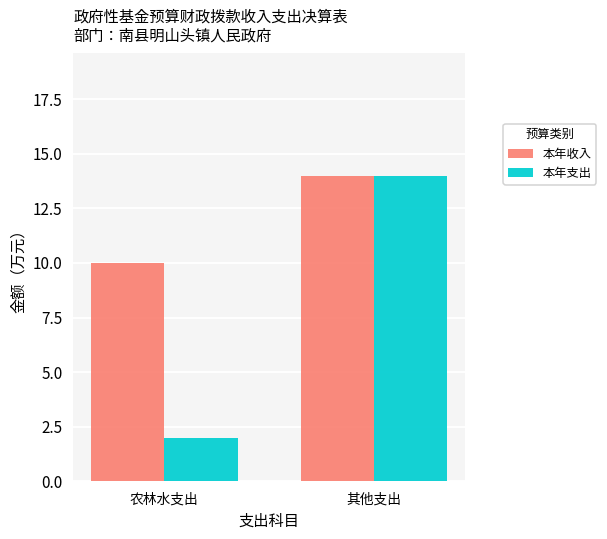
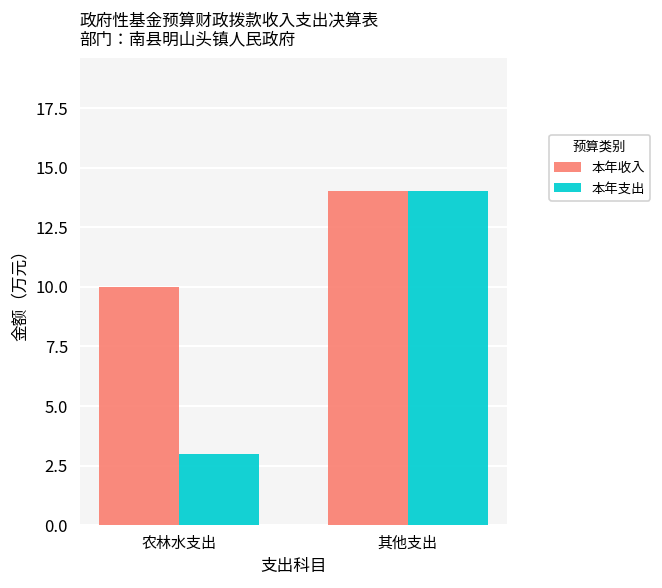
  {
    "本年收入": {
      "农林水支出": 10,
      "其他支出": 14
    },
    "本年支出": {
-     "农林水支出": 2,
+     "农林水支出": 3,
      "其他支出": 14
    }
  }
